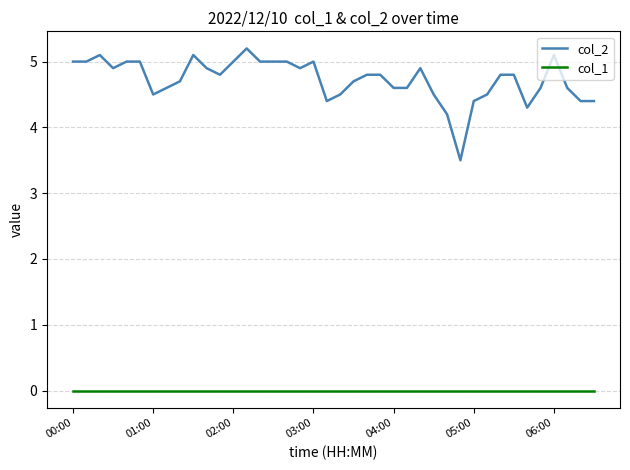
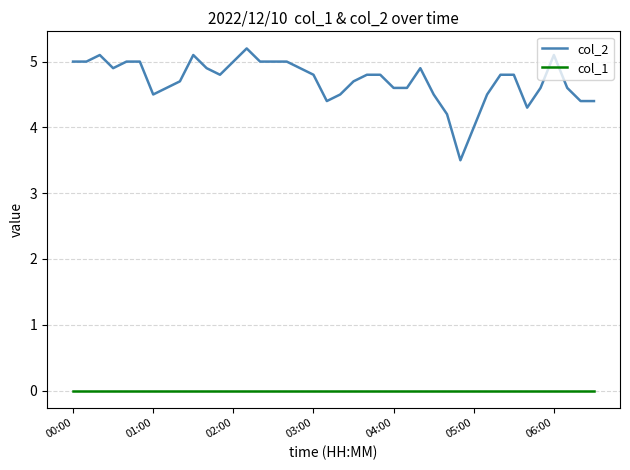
  {
    "col_2": {
      "00:00": 5.0,
      "01:00": 4.5,
      "02:00": 5.0,
-     "03:00": 5.0,
+     "03:00": 4.8,
      "04:00": 4.6,
-     "05:00": 4.4
+     "05:00": 4.0
    },
    "col_1": {
      "00:00": 0.0,
      "01:00": 0.0,
      "02:00": 0.0,
      "03:00": 0.0,
      "04:00": 0.0,
      "05:00": 0.0,
      "06:00": 0.0
    }
  }
